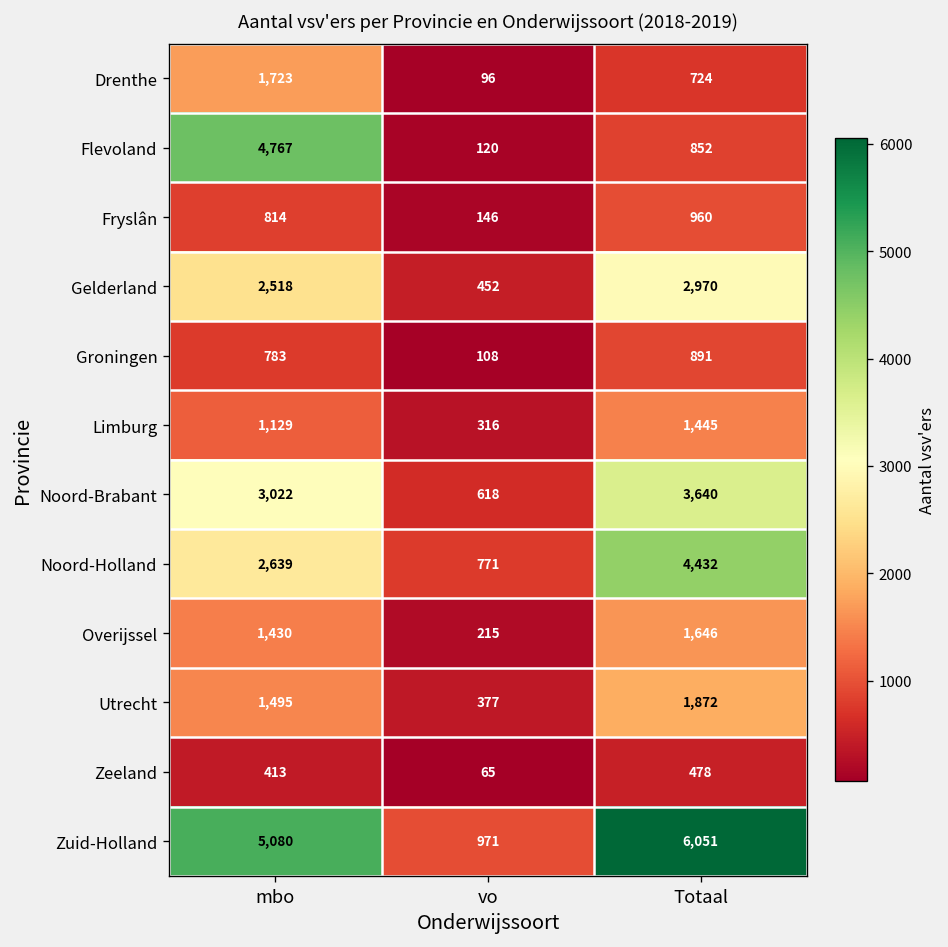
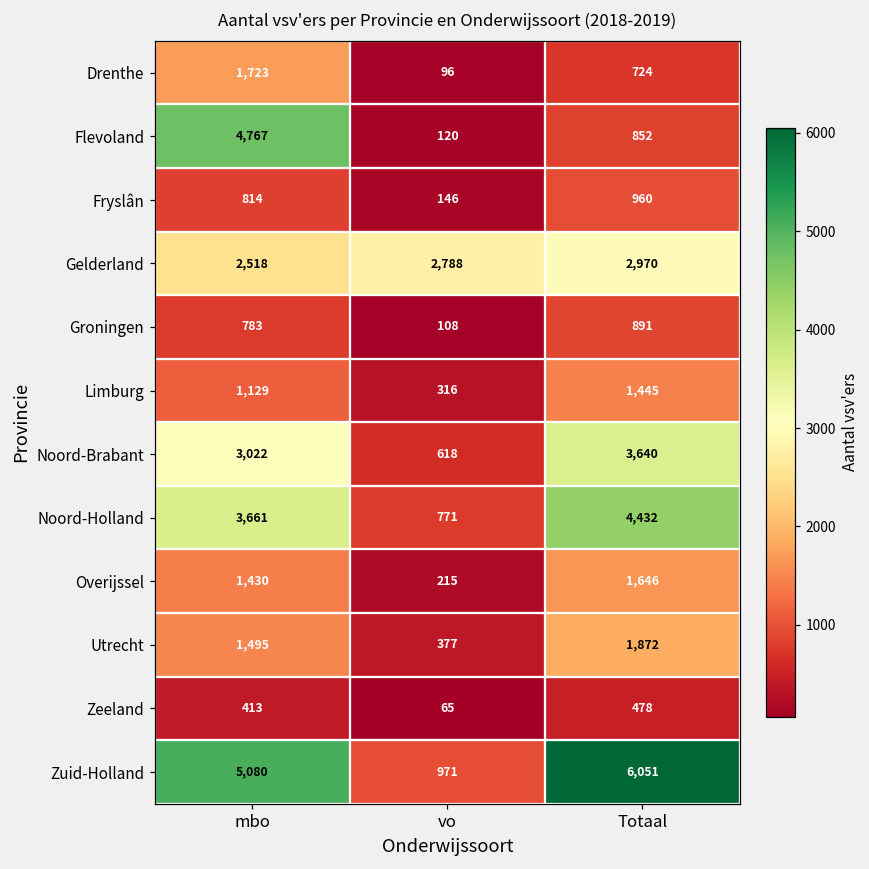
  {
    "Drenthe": {
      "mbo": "1,723",
      "vo": "96",
      "Totaal": "724"
    },
    "Flevoland": {
      "mbo": "4,767",
      "vo": "120",
      "Totaal": "852"
    },
    "Fryslân": {
      "mbo": "814",
      "vo": "146",
      "Totaal": "960"
    },
    "Gelderland": {
      "mbo": "2,518",
-     "vo": "452",
+     "vo": "2,788",
      "Totaal": "2,970"
    },
    "Groningen": {
      "mbo": "783",
      "vo": "108",
      "Totaal": "891"
    },
    "Limburg": {
      "mbo": "1,129",
      "vo": "316",
      "Totaal": "1,445"
    },
    "Noord-Brabant": {
      "mbo": "3,022",
      "vo": "618",
      "Totaal": "3,640"
    },
    "Noord-Holland": {
-     "mbo": "2,639",
+     "mbo": "3,661",
      "vo": "771",
      "Totaal": "4,432"
    },
    "Overijssel": {
      "mbo": "1,430",
      "vo": "215",
      "Totaal": "1,646"
    },
    "Utrecht": {
      "mbo": "1,495",
      "vo": "377",
      "Totaal": "1,872"
    },
    "Zeeland": {
      "mbo": "413",
      "vo": "65",
      "Totaal": "478"
    },
    "Zuid-Holland": {
      "mbo": "5,080",
      "vo": "971",
      "Totaal": "6,051"
    }
  }
